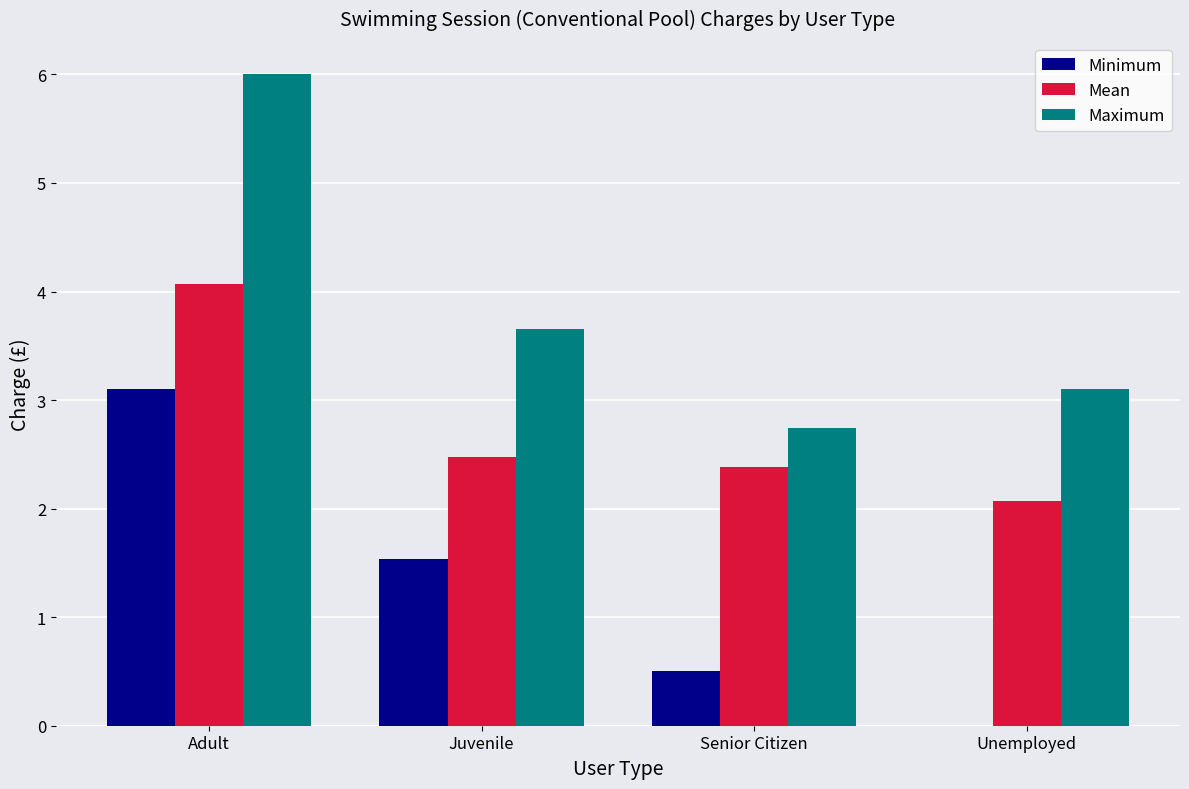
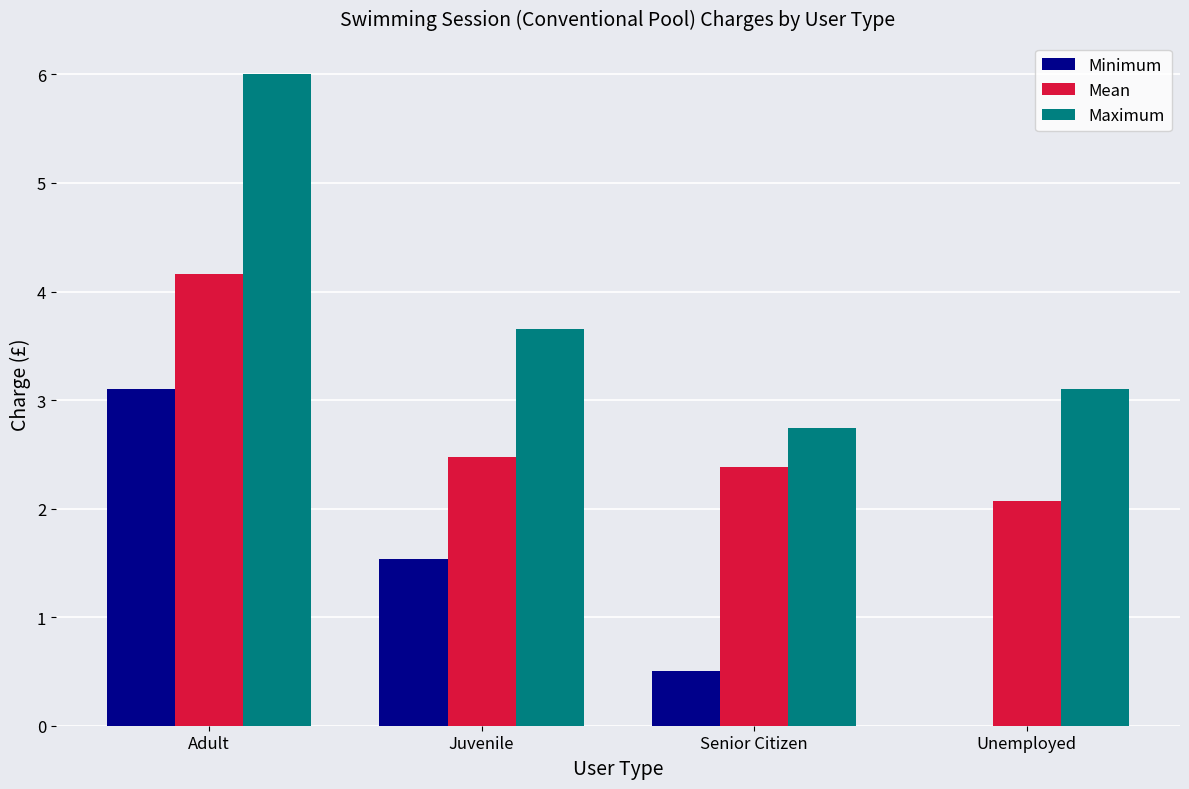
  {
    "Minimum": {
      "Adult": 3.10,
      "Juvenile": 1.54,
      "Senior Citizen": 0.50,
      "Unemployed": 0.00
    },
    "Mean": {
-     "Adult": 4.07,
+     "Adult": 4.16,
      "Juvenile": 2.48,
      "Senior Citizen": 2.38,
      "Unemployed": 2.07
    },
    "Maximum": {
      "Adult": 6.00,
      "Juvenile": 3.65,
      "Senior Citizen": 2.74,
      "Unemployed": 3.10
    }
  }
